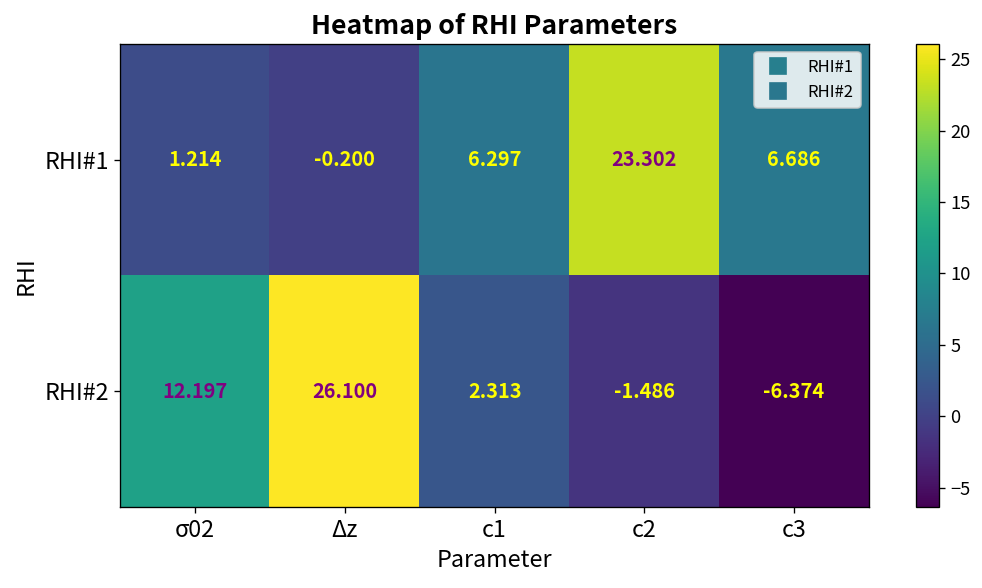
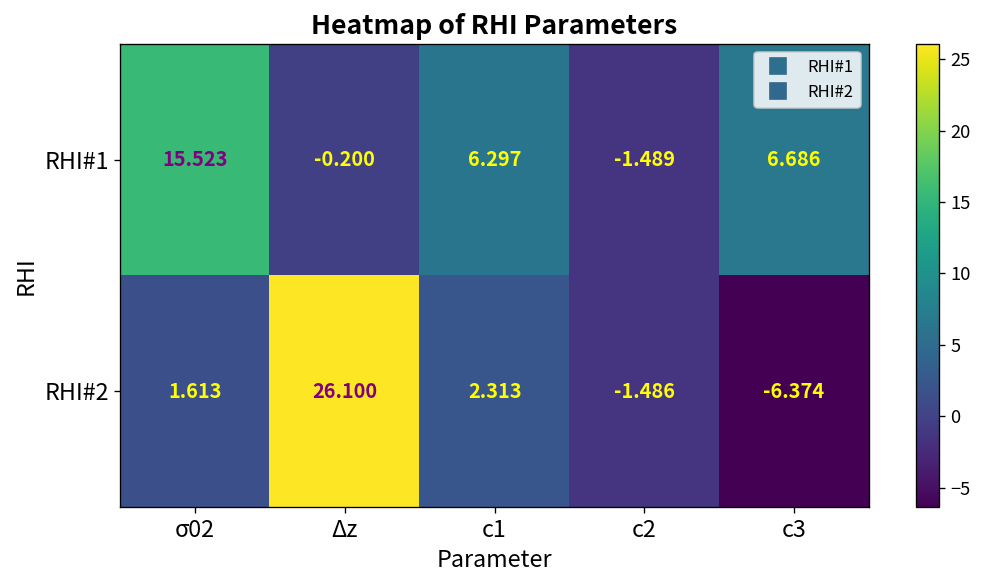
  {
    "RHI#1": {
-     "σ02": 1.214,
+     "σ02": 15.523,
      "Δz": -0.200,
      "c1": 6.297,
-     "c2": 23.302,
+     "c2": -1.489,
      "c3": 6.686
    },
    "RHI#2": {
-     "σ02": 12.197,
+     "σ02": 1.613,
      "Δz": 26.100,
      "c1": 2.313,
      "c2": -1.486,
      "c3": -6.374
    }
  }
